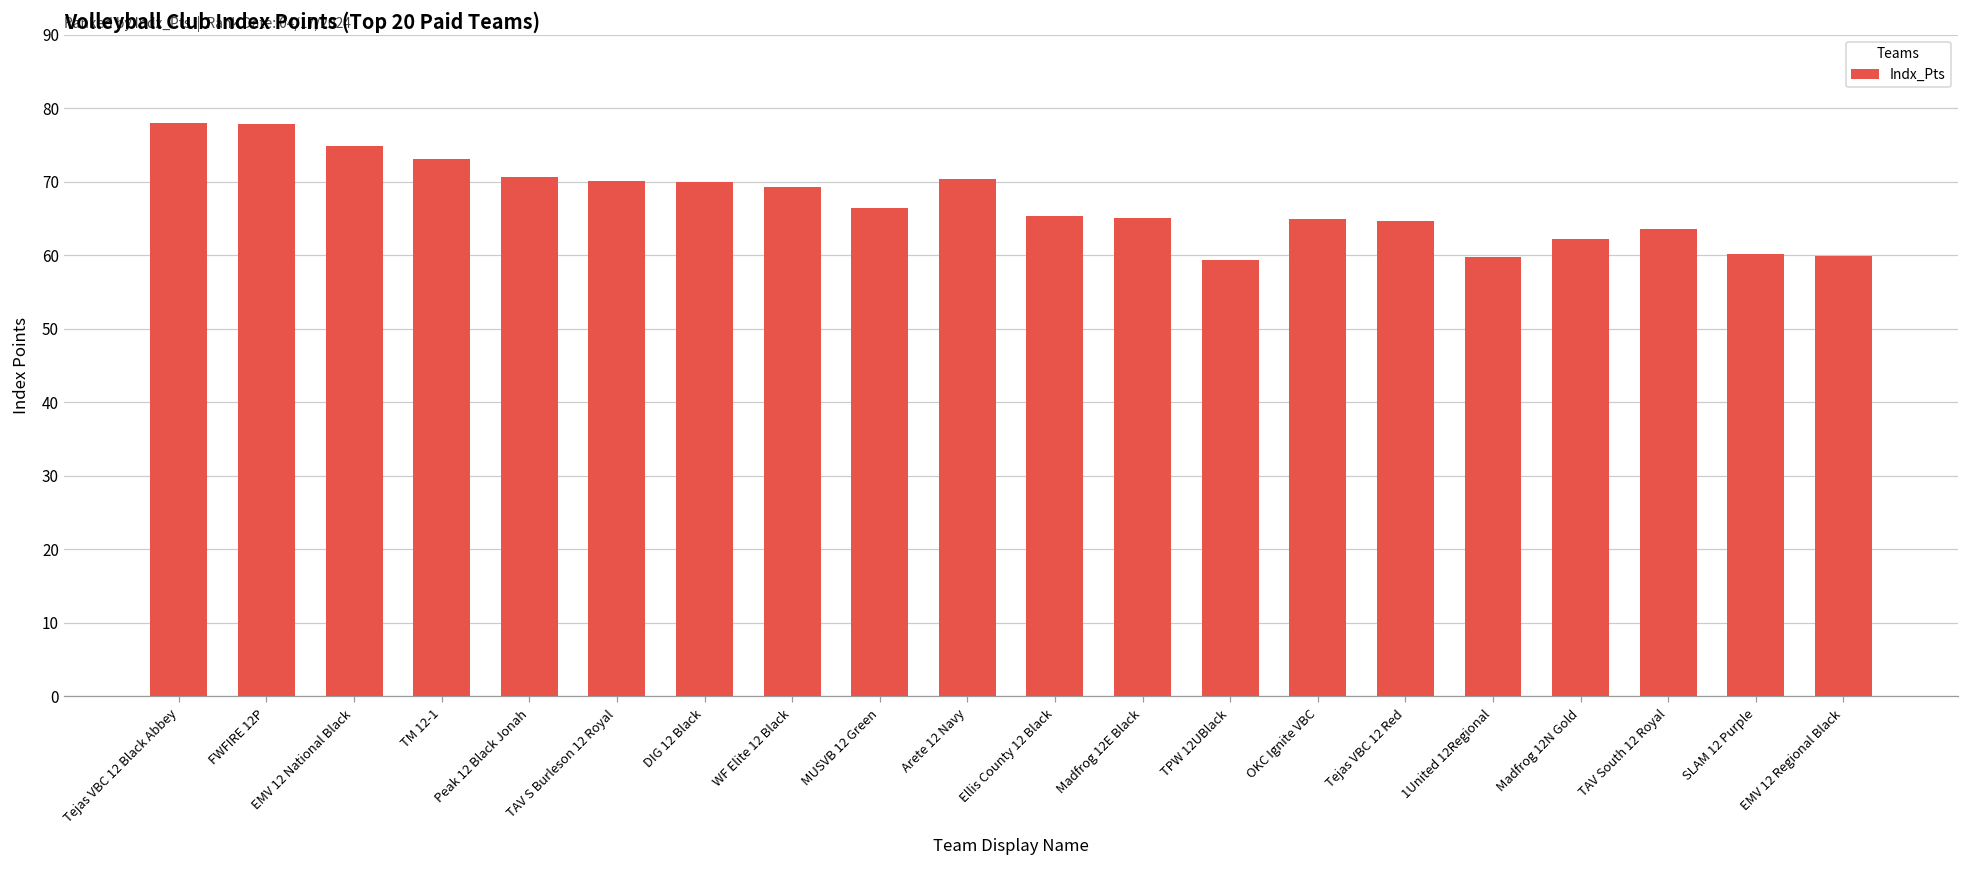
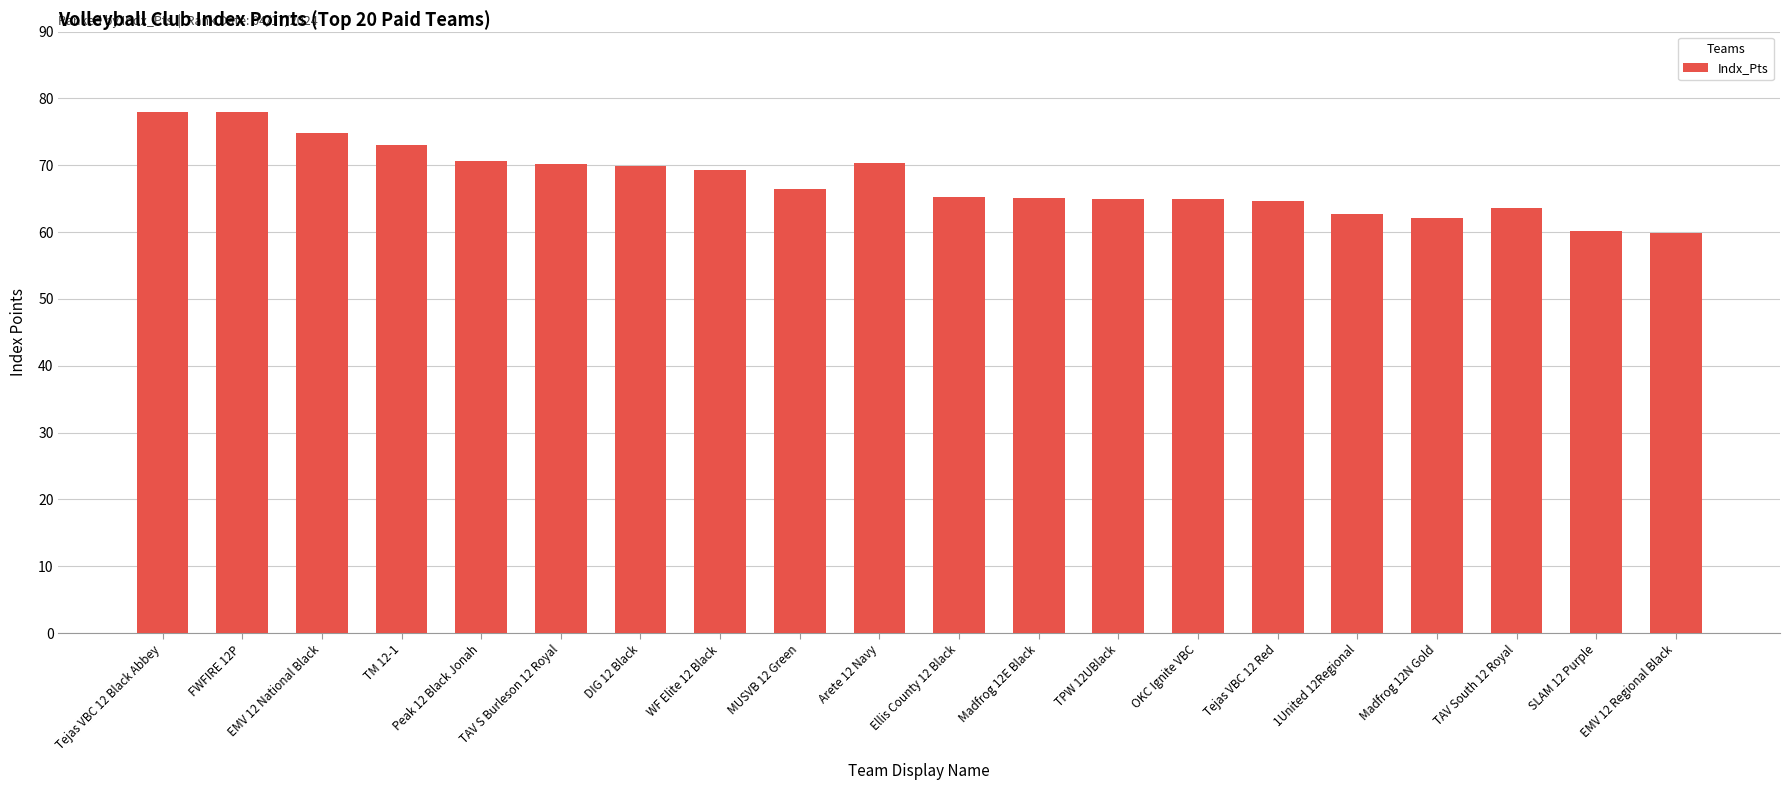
  {
    "Tejas VBC 12 Black Abbey": 78,
    "FWFIRE 12P": 78,
    "EMV 12 National Black": 75,
    "TM 12-1": 73,
    "Peak 12 Black Jonah": 71,
    "TAV S Burleson 12 Royal": 70,
    "DIG 12 Black": 70,
    "WF Elite 12 Black": 69,
    "MUSVB 12 Green": 66,
    "Arete 12 Navy": 70,
    "Ellis County 12 Black": 65,
    "Madfrog 12E Black": 65,
-   "TPW 12UBlack": 59,
+   "TPW 12UBlack": 65,
    "OKC Ignite VBC": 65,
    "Tejas VBC 12 Red": 65,
-   "1United 12Regional": 60,
+   "1United 12Regional": 63,
    "Madfrog 12N Gold": 62,
    "TAV South 12 Royal": 64,
    "SLAM 12 Purple": 60,
    "EMV 12 Regional Black": 60
  }
